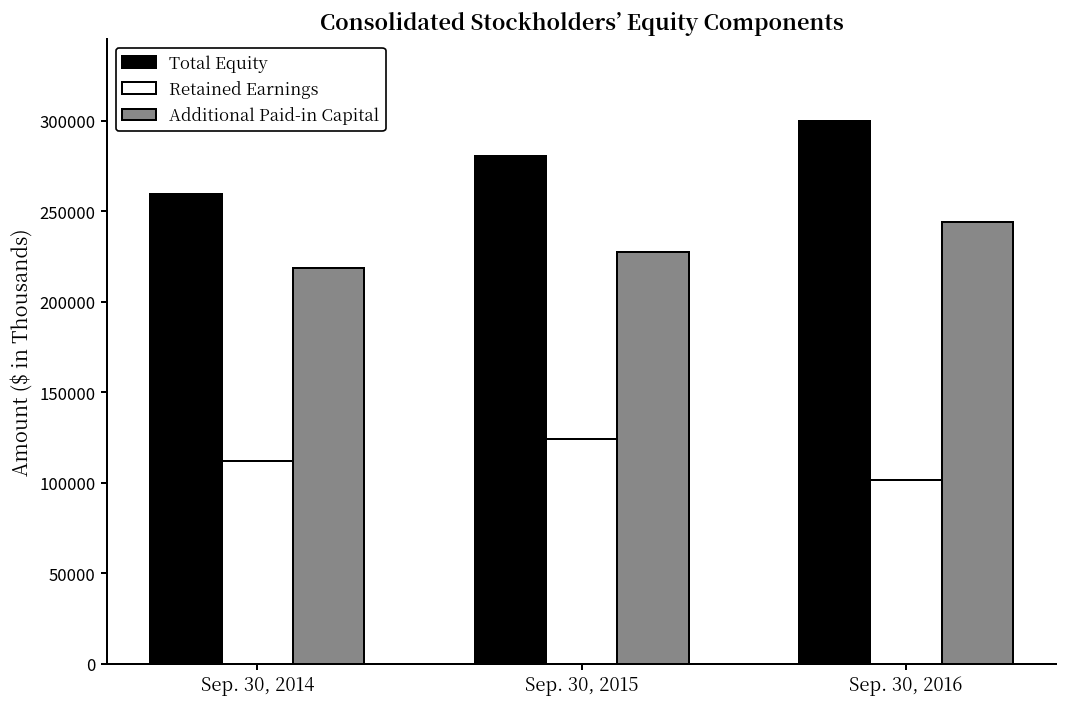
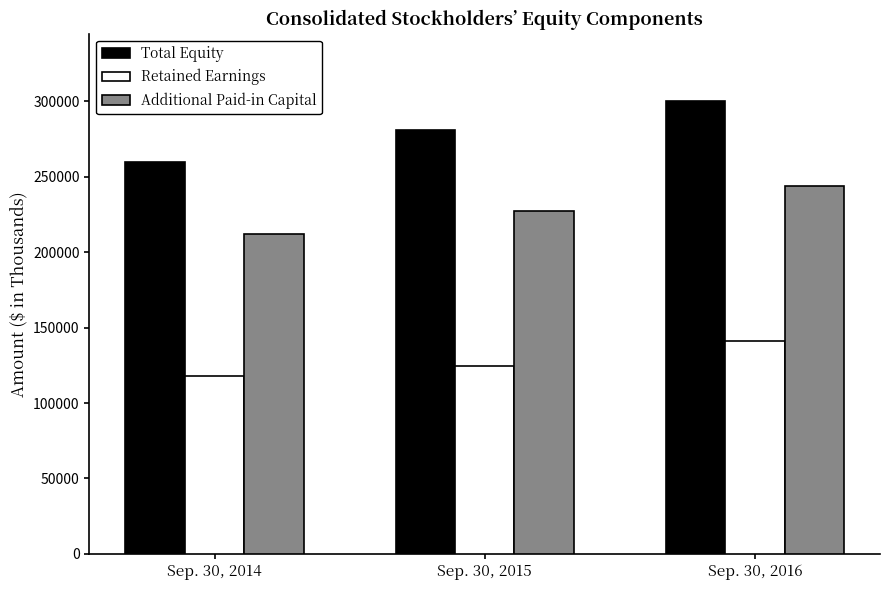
  {
    "Total Equity": {
      "Sep. 30, 2014": 260000,
      "Sep. 30, 2015": 281000,
      "Sep. 30, 2016": 300000
    },
    "Retained Earnings": {
-     "Sep. 30, 2014": 112000,
+     "Sep. 30, 2014": 118000,
      "Sep. 30, 2015": 124000,
-     "Sep. 30, 2016": 101000
+     "Sep. 30, 2016": 141000
    },
    "Additional Paid-in Capital": {
-     "Sep. 30, 2014": 219000,
+     "Sep. 30, 2014": 212000,
      "Sep. 30, 2015": 227000,
      "Sep. 30, 2016": 244000
    }
  }
